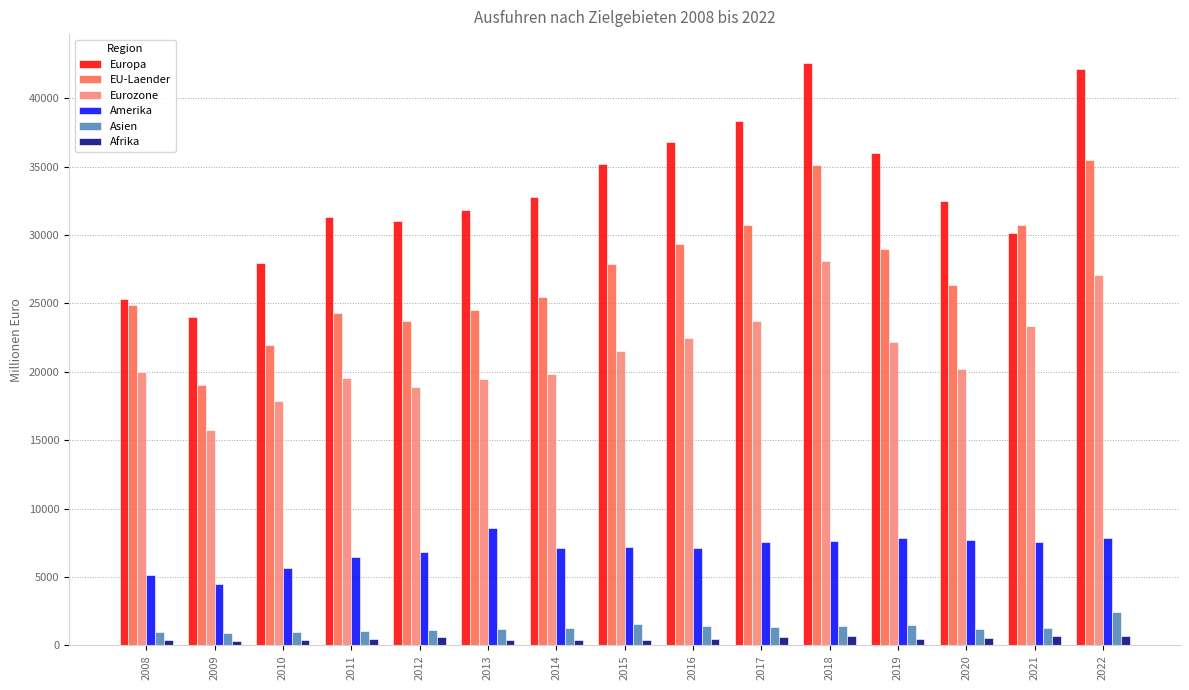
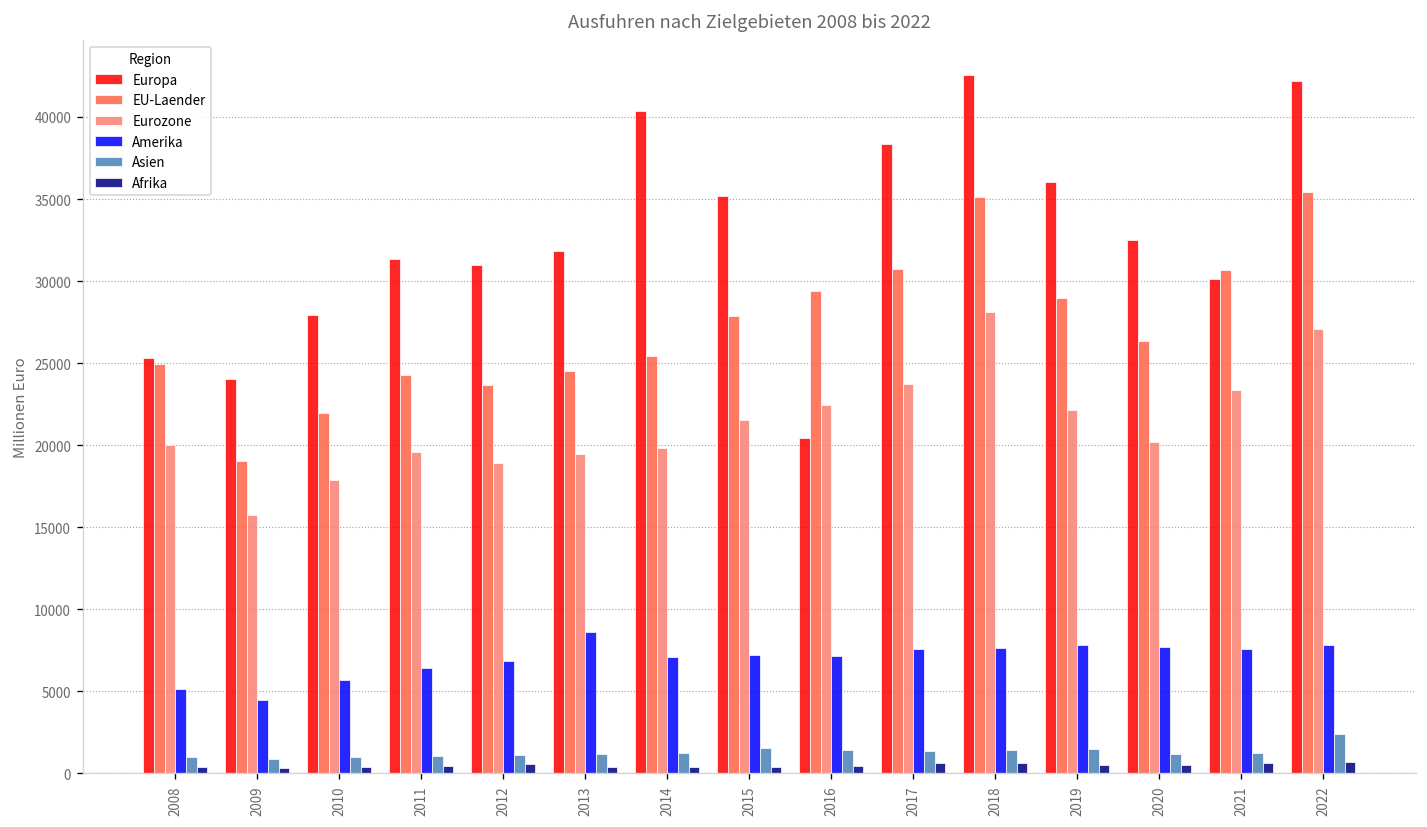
  {
    "Europa": {
      "2008": 25300,
      "2009": 24000,
      "2010": 27900,
      "2011": 31300,
      "2012": 31000,
      "2013": 31800,
-     "2014": 32800,
+     "2014": 40400,
      "2015": 35200,
-     "2016": 36800,
+     "2016": 20400,
      "2017": 38400,
      "2018": 42600,
      "2019": 36000,
      "2020": 32500,
      "2021": 30200,
      "2022": 42200
    },
    "Amerika": {
      "2008": 5100,
      "2009": 4500,
      "2010": 5700,
      "2011": 6500,
      "2012": 6900,
      "2013": 8600,
      "2014": 7100,
      "2015": 7200,
      "2016": 7200,
      "2017": 7600,
      "2018": 7600,
      "2019": 7800,
      "2020": 7700,
      "2021": 7600,
      "2022": 7900
    },
    "Asien": {
      "2008": 1000,
      "2009": 900,
      "2010": 1000,
      "2011": 1100,
      "2012": 1100,
      "2013": 1200,
      "2014": 1300,
      "2015": 1500,
      "2016": 1400,
      "2017": 1400,
      "2018": 1400,
      "2019": 1500,
      "2020": 1200,
      "2021": 1300,
      "2022": 2400
    },
    "Afrika": {
      "2008": 400,
      "2009": 300,
      "2010": 400,
      "2011": 500,
      "2012": 600,
      "2013": 400,
      "2014": 400,
      "2015": 400,
      "2016": 500,
      "2017": 600,
      "2018": 700,
      "2019": 500,
      "2020": 500,
      "2021": 700,
      "2022": 700
    }
  }
